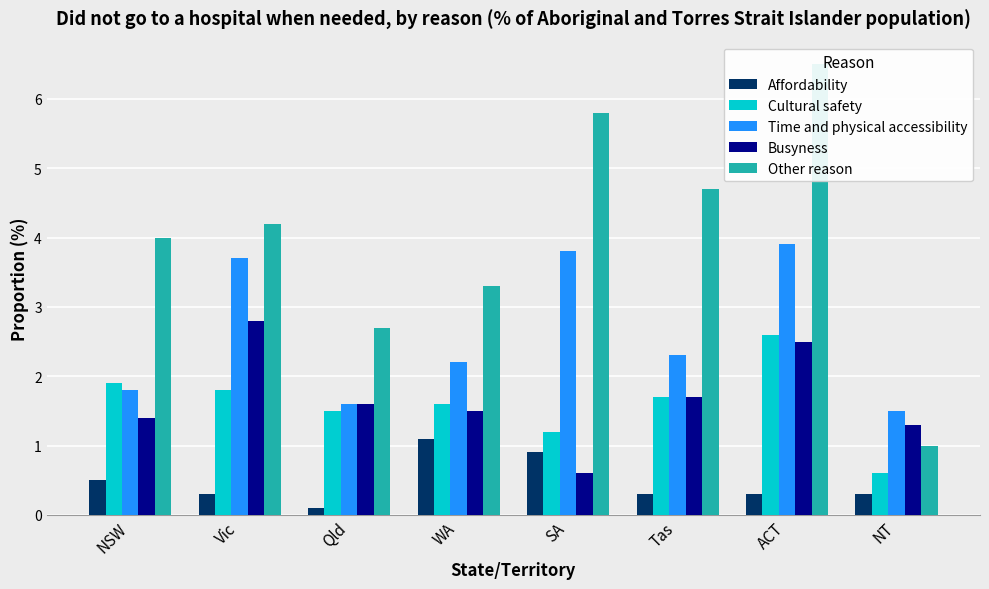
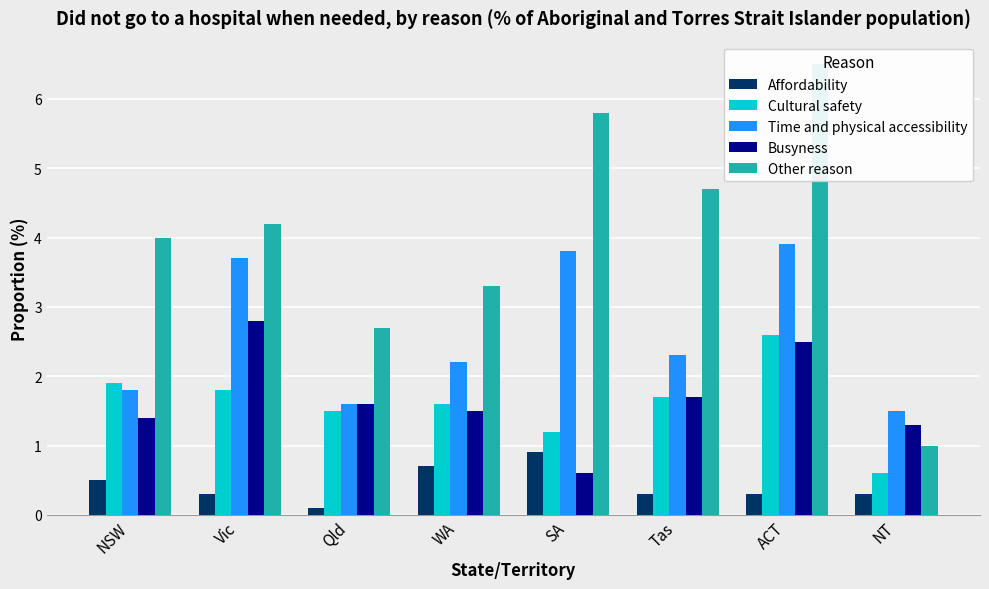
  {
    "Affordability": {
      "NSW": 0.5,
      "Vic": 0.3,
      "Qld": 0.1,
-     "WA": 1.1,
+     "WA": 0.7,
      "SA": 0.9,
      "Tas": 0.3,
      "ACT": 0.3,
      "NT": 0.3
    },
    "Time and physical accessibility": {
      "NSW": 1.8,
      "Vic": 3.7,
      "Qld": 1.6,
      "WA": 2.2,
      "SA": 3.8,
      "Tas": 2.3,
      "ACT": 3.9,
      "NT": 1.5
    },
    "Busyness": {
      "NSW": 1.4,
      "Vic": 2.8,
      "Qld": 1.6,
      "WA": 1.5,
      "SA": 0.6,
      "Tas": 1.7,
      "ACT": 2.5,
      "NT": 1.3
    }
  }
